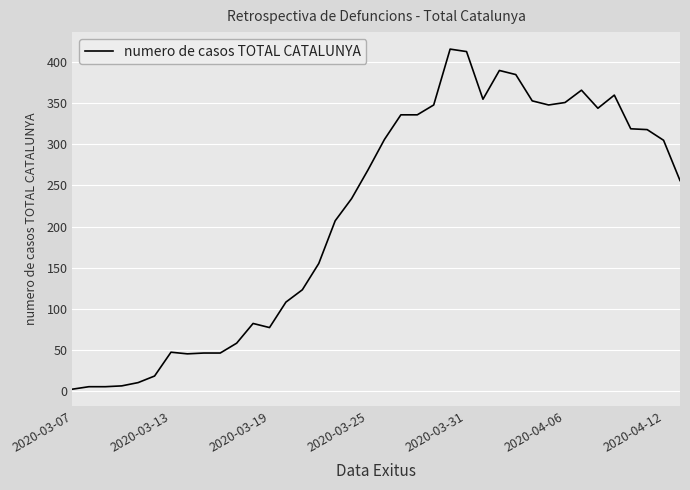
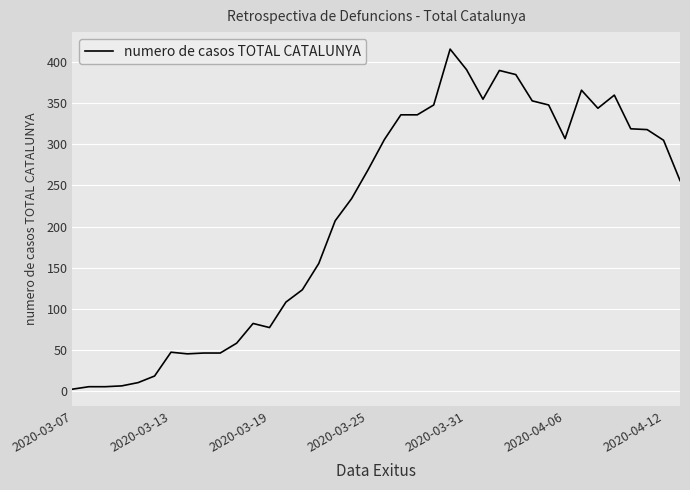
  {
    "2020-03-07": 0,
    "2020-03-13": 50,
    "2020-03-19": 80,
    "2020-03-25": 270,
-   "2020-03-31": 410,
-   "2020-04-06": 350,
+   "2020-03-31": 390,
+   "2020-04-06": 310,
    "2020-04-12": 310
  }
